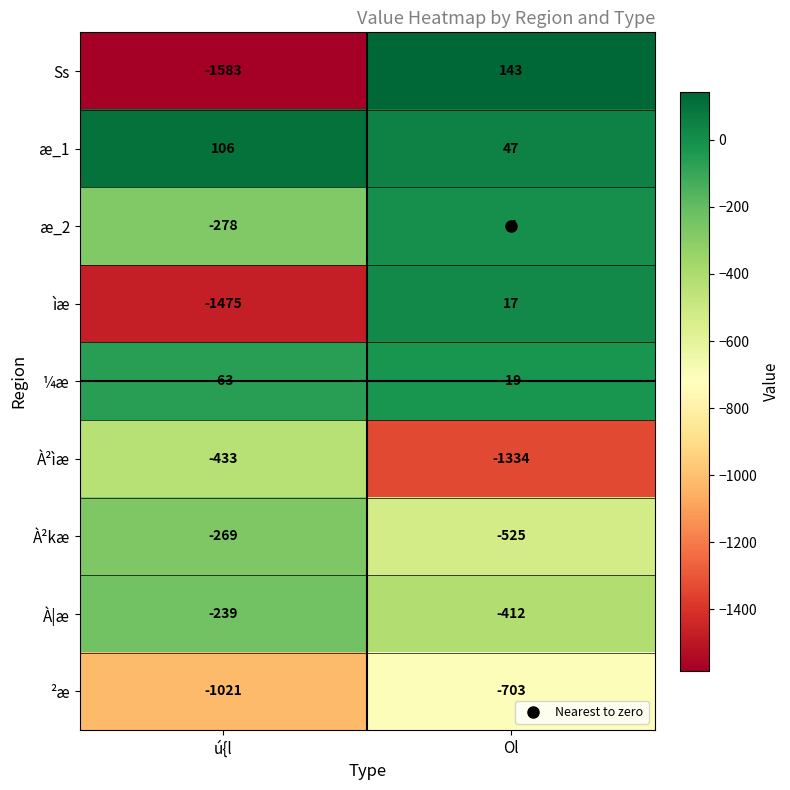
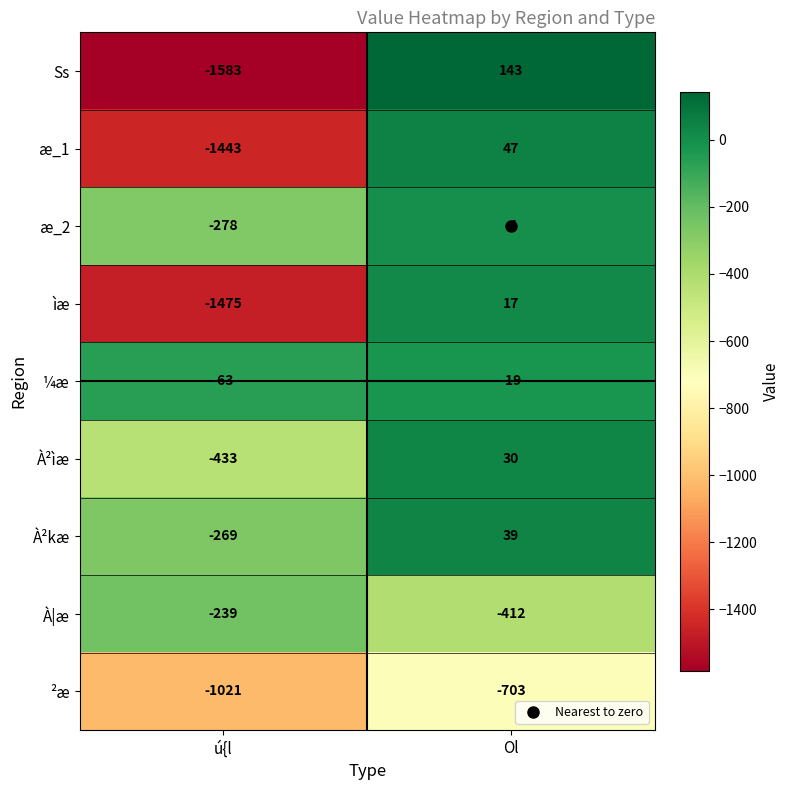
  {
    "Ss": {
      "ú{l": -1583,
      "Ol": 143
    },
    "æ_1": {
-     "ú{l": 106,
+     "ú{l": -1443,
      "Ol": 47
    },
    "æ_2": {
      "ú{l": -278
    },
    "ìæ": {
      "ú{l": -1475,
      "Ol": 17
    },
    "¼æ": {
      "ú{l": -63,
      "Ol": -19
    },
    "À²ìæ": {
      "ú{l": -433,
-     "Ol": -1334
+     "Ol": 30
    },
    "À²kæ": {
      "ú{l": -269,
-     "Ol": -525
+     "Ol": 39
    },
    "À|æ": {
      "ú{l": -239,
      "Ol": -412
    },
    "²æ": {
      "ú{l": -1021,
      "Ol": -703
    }
  }
